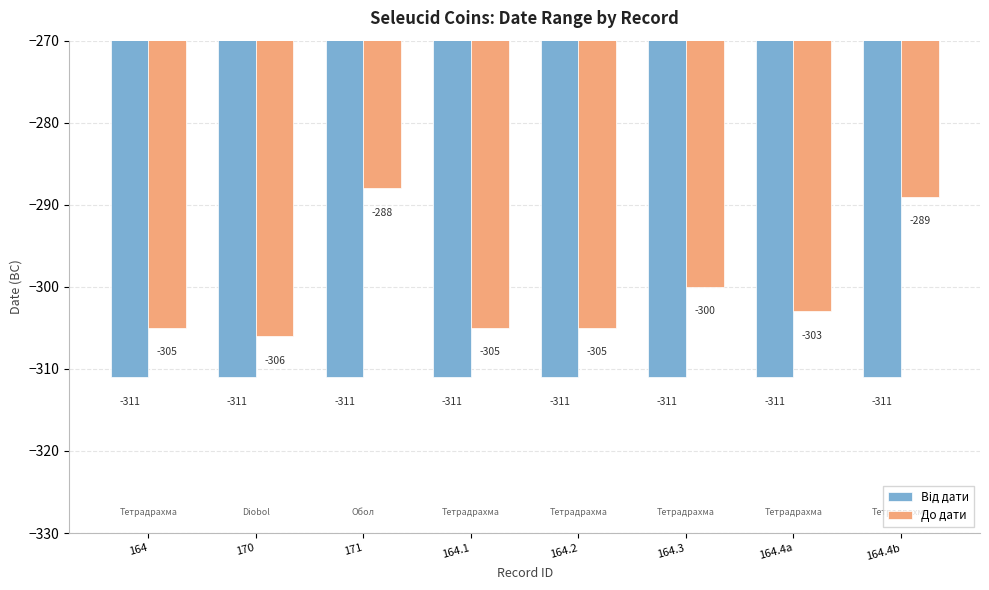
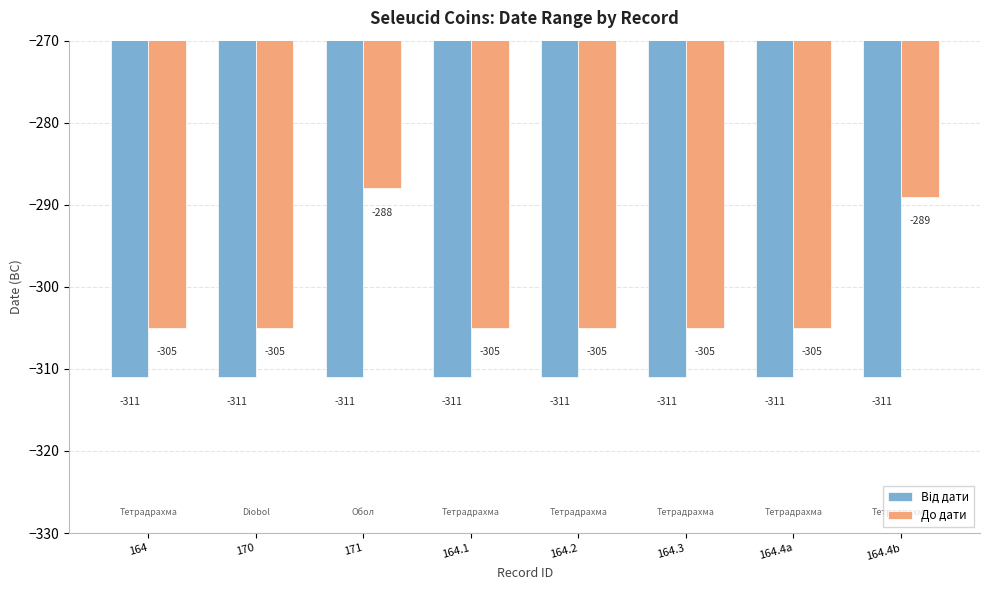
  {
    "Від дати": {
      "164": -311,
      "170": -311,
      "171": -311,
      "164.1": -311,
      "164.2": -311,
      "164.3": -311,
      "164.4a": -311,
      "164.4b": -311
    },
    "До дати": {
      "164": -305,
-     "170": -306,
+     "170": -305,
      "171": -288,
      "164.1": -305,
      "164.2": -305,
-     "164.3": -300,
-     "164.4a": -303,
+     "164.3": -305,
+     "164.4a": -305,
      "164.4b": -289
    }
  }
